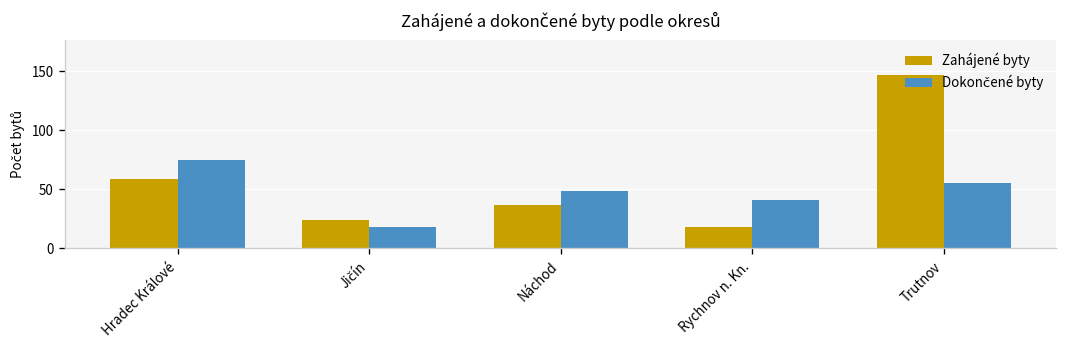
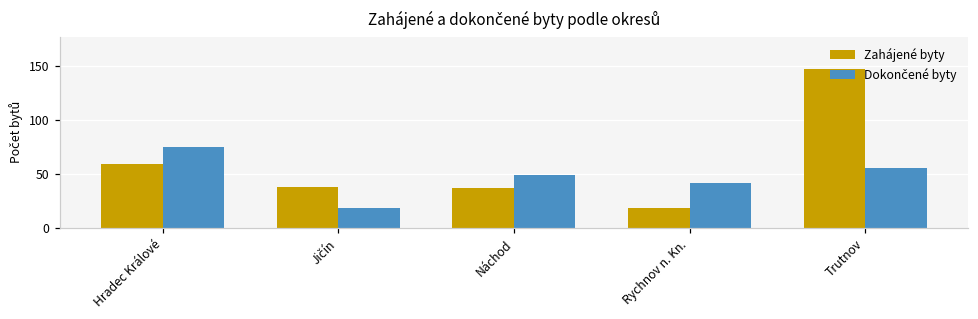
  {
    "Zahájené byty": {
      "Hradec Králové": 60,
-     "Jičín": 20,
+     "Jičín": 40,
      "Náchod": 40,
      "Rychnov n. Kn.": 20,
      "Trutnov": 150
    },
    "Dokončené byty": {
      "Hradec Králové": 80,
      "Jičín": 20,
      "Náchod": 50,
      "Rychnov n. Kn.": 40,
      "Trutnov": 60
    }
  }
